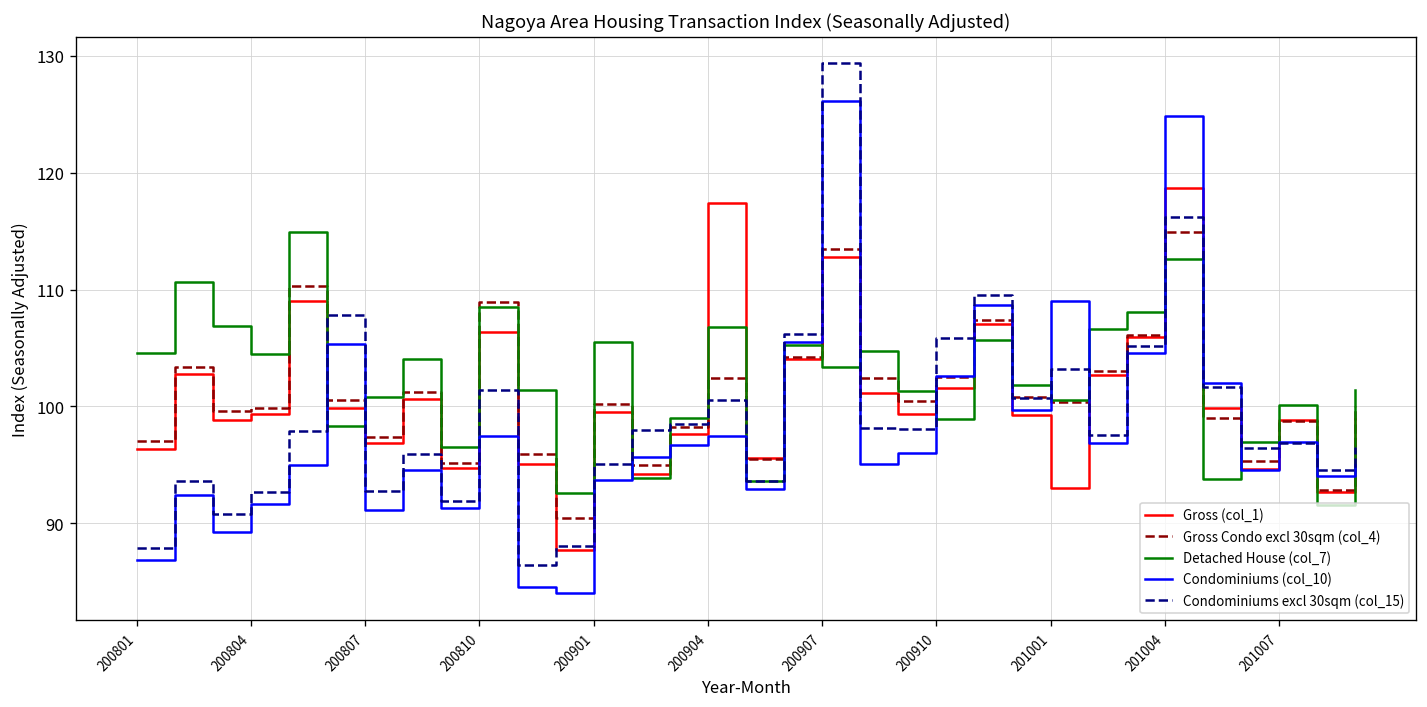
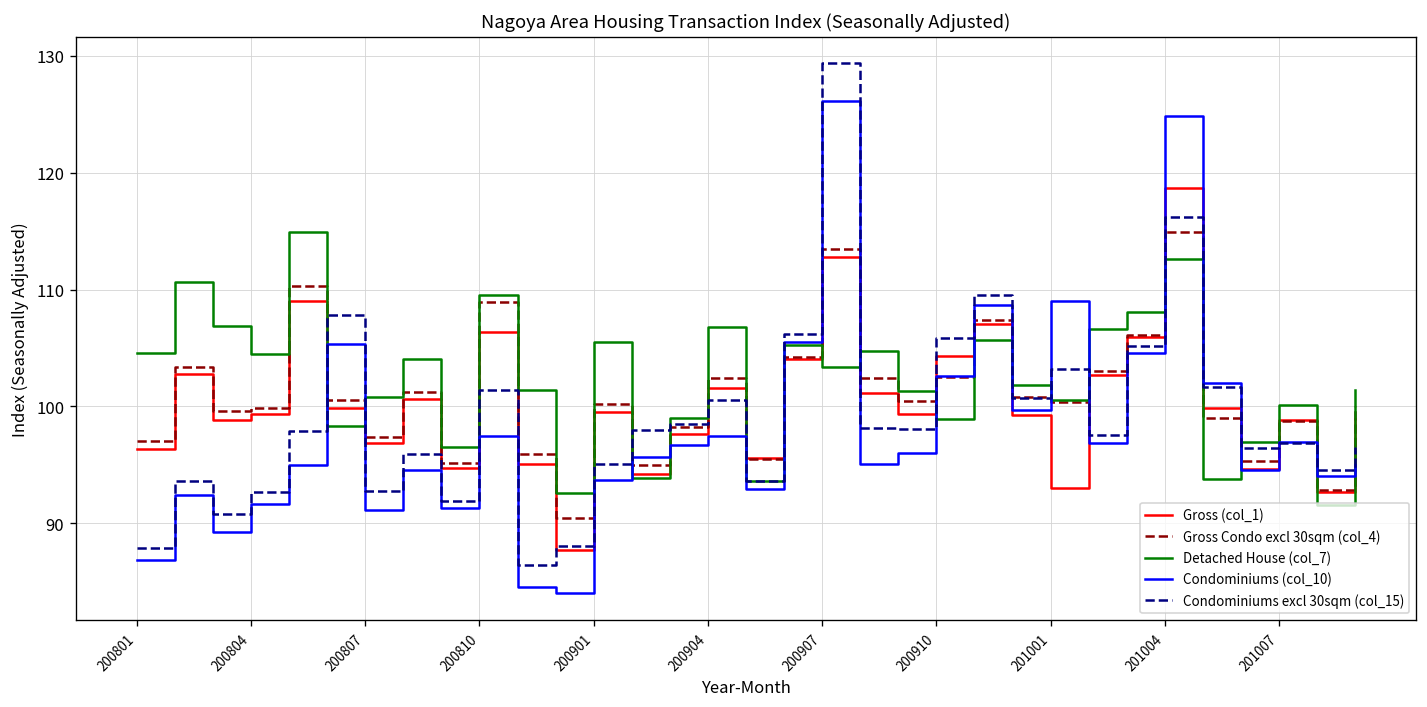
  {
    "Gross (col_1)": {
      "200801": 96,
      "200804": 99,
      "200807": 97,
      "200810": 106,
      "200901": 99,
-     "200904": 117,
+     "200904": 102,
      "200907": 113,
-     "200910": 102,
+     "200910": 104,
      "201001": 93,
      "201004": 119
    },
    "Gross Condo excl 30sqm (col_4)": {
      "200801": 97,
      "200804": 100,
      "200807": 97,
      "200810": 109,
      "200901": 100,
      "200904": 102,
      "200907": 113,
      "201004": 115
    },
    "Detached House (col_7)": {
      "200801": 105,
      "200804": 104,
      "200807": 101,
-     "200810": 108,
+     "200810": 110,
      "200901": 106,
      "200904": 107,
      "200907": 103,
      "200910": 99,
      "201004": 113,
      "201007": 100
    },
    "Condominiums (col_10)": {
      "200801": 87,
      "200804": 92,
      "200807": 91,
      "200810": 97,
      "200901": 94,
      "200904": 97,
      "200907": 126,
      "201001": 109,
      "201004": 125
    },
    "Condominiums excl 30sqm (col_15)": {
      "200801": 88,
      "200804": 93,
      "200807": 93,
      "200810": 101,
      "200901": 95,
      "200904": 101,
      "200907": 129,
      "200910": 106,
      "201001": 103,
      "201004": 116
    }
  }
